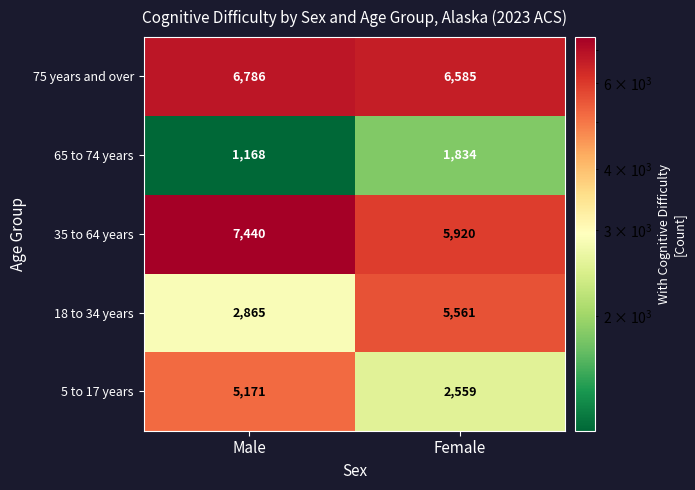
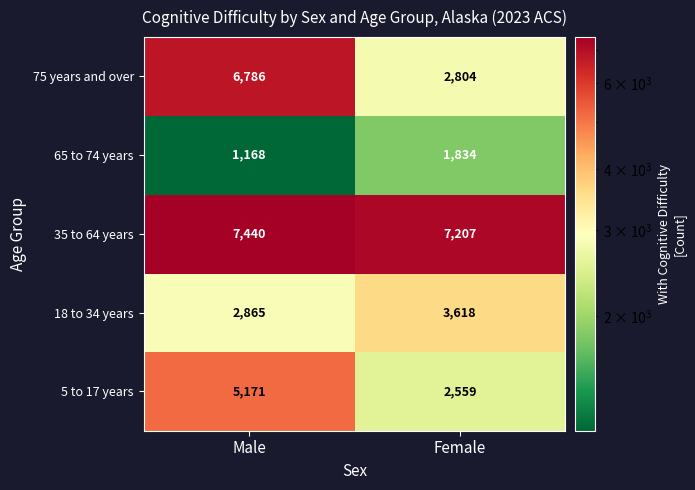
  {
    "75 years and over": {
      "Male": "6,786",
-     "Female": "6,585"
+     "Female": "2,804"
    },
    "65 to 74 years": {
      "Male": "1,168",
      "Female": "1,834"
    },
    "35 to 64 years": {
      "Male": "7,440",
-     "Female": "5,920"
+     "Female": "7,207"
    },
    "18 to 34 years": {
      "Male": "2,865",
-     "Female": "5,561"
+     "Female": "3,618"
    },
    "5 to 17 years": {
      "Male": "5,171",
      "Female": "2,559"
    }
  }
